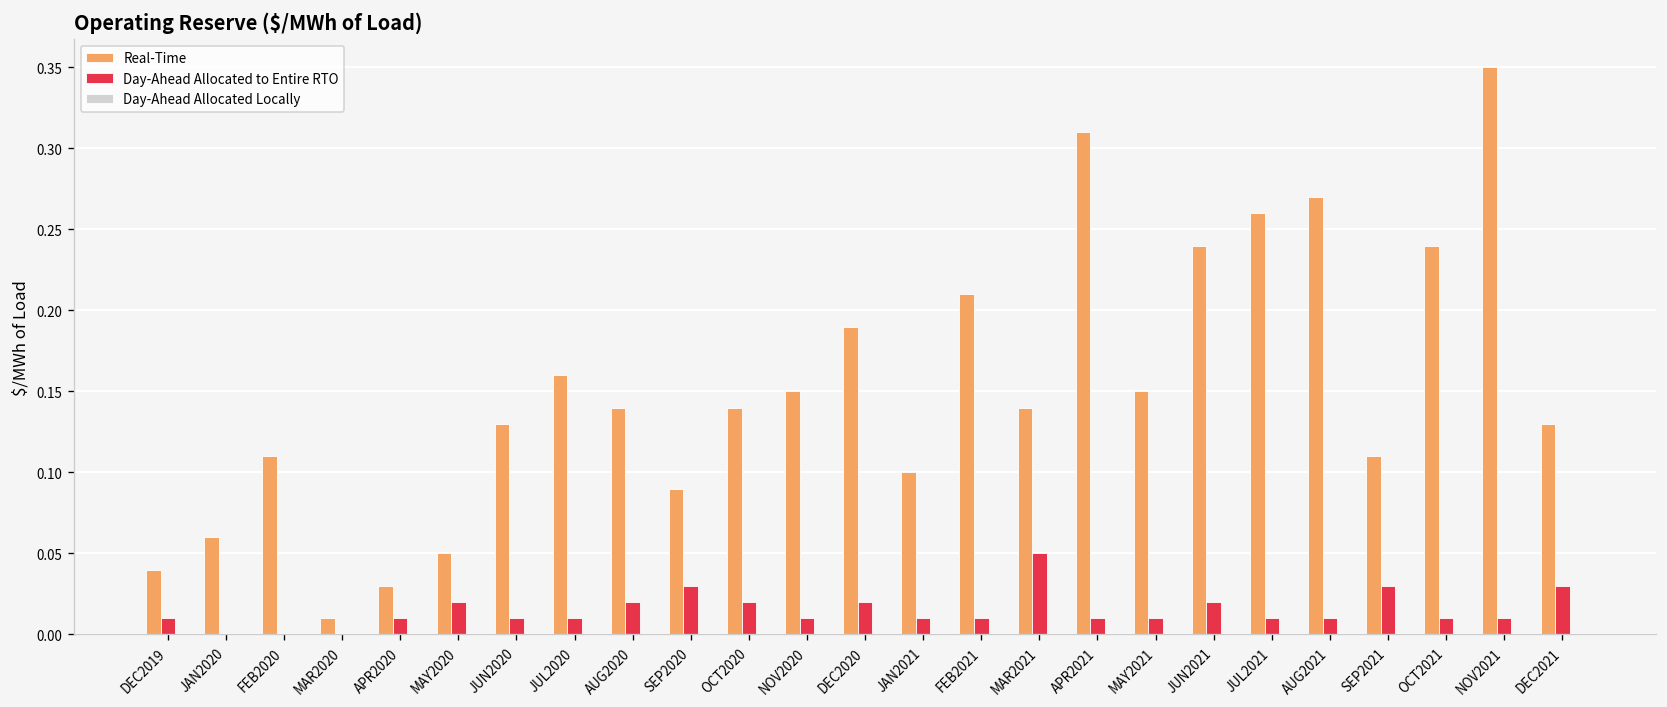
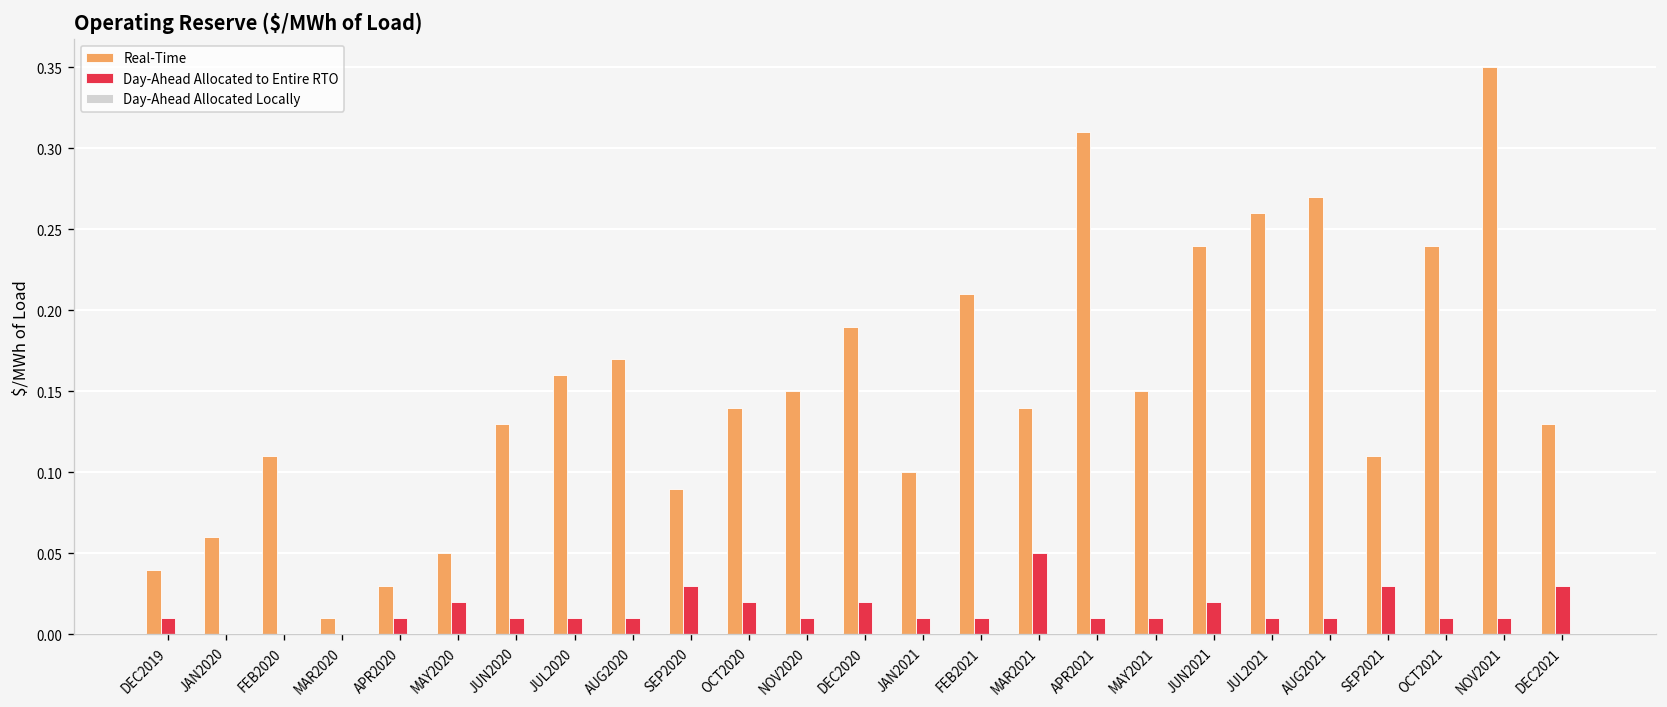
  {
    "Real-Time": {
      "DEC2019": 0.04,
      "JAN2020": 0.06,
      "FEB2020": 0.11,
      "MAR2020": 0.01,
      "APR2020": 0.03,
      "MAY2020": 0.05,
      "JUN2020": 0.13,
      "JUL2020": 0.16,
-     "AUG2020": 0.14,
+     "AUG2020": 0.17,
      "SEP2020": 0.09,
      "OCT2020": 0.14,
      "NOV2020": 0.15,
      "DEC2020": 0.19,
      "JAN2021": 0.10,
      "FEB2021": 0.21,
      "MAR2021": 0.14,
      "APR2021": 0.31,
      "MAY2021": 0.15,
      "JUN2021": 0.24,
      "JUL2021": 0.26,
      "AUG2021": 0.27,
      "SEP2021": 0.11,
      "OCT2021": 0.24,
      "NOV2021": 0.35,
      "DEC2021": 0.13
    },
    "Day-Ahead Allocated to Entire RTO": {
      "DEC2019": 0.01,
      "JAN2020": 0.00,
      "FEB2020": 0.00,
      "MAR2020": 0.00,
      "APR2020": 0.01,
      "MAY2020": 0.02,
      "JUN2020": 0.01,
      "JUL2020": 0.01,
-     "AUG2020": 0.02,
+     "AUG2020": 0.01,
      "SEP2020": 0.03,
      "OCT2020": 0.02,
      "NOV2020": 0.01,
      "DEC2020": 0.02,
      "JAN2021": 0.01,
      "FEB2021": 0.01,
      "MAR2021": 0.05,
      "APR2021": 0.01,
      "MAY2021": 0.01,
      "JUN2021": 0.02,
      "JUL2021": 0.01,
      "AUG2021": 0.01,
      "SEP2021": 0.03,
      "OCT2021": 0.01,
      "NOV2021": 0.01,
      "DEC2021": 0.03
    },
    "Day-Ahead Allocated Locally": {
      "DEC2019": 0.00,
      "JAN2020": 0.00,
      "FEB2020": 0.00,
      "MAR2020": 0.00,
      "APR2020": 0.00,
      "MAY2020": 0.00,
      "JUN2020": 0.00,
      "JUL2020": 0.00,
      "AUG2020": 0.00,
      "SEP2020": 0.00,
      "OCT2020": 0.00,
      "NOV2020": 0.00,
      "DEC2020": 0.00,
      "JAN2021": 0.00,
      "FEB2021": 0.00,
      "MAR2021": 0.00,
      "APR2021": 0.00,
      "MAY2021": 0.00,
      "JUN2021": 0.00,
      "JUL2021": 0.00,
      "AUG2021": 0.00,
      "SEP2021": 0.00,
      "OCT2021": 0.00,
      "NOV2021": 0.00,
      "DEC2021": 0.00
    }
  }
